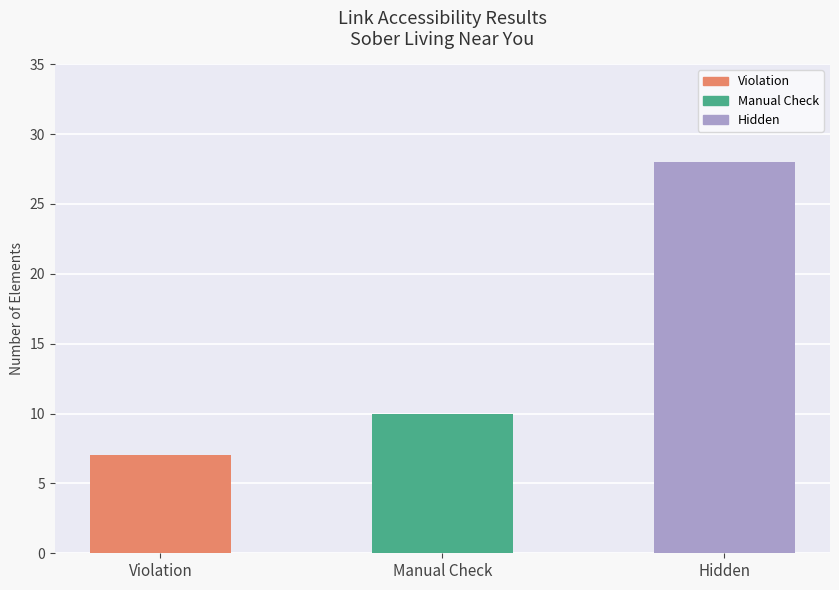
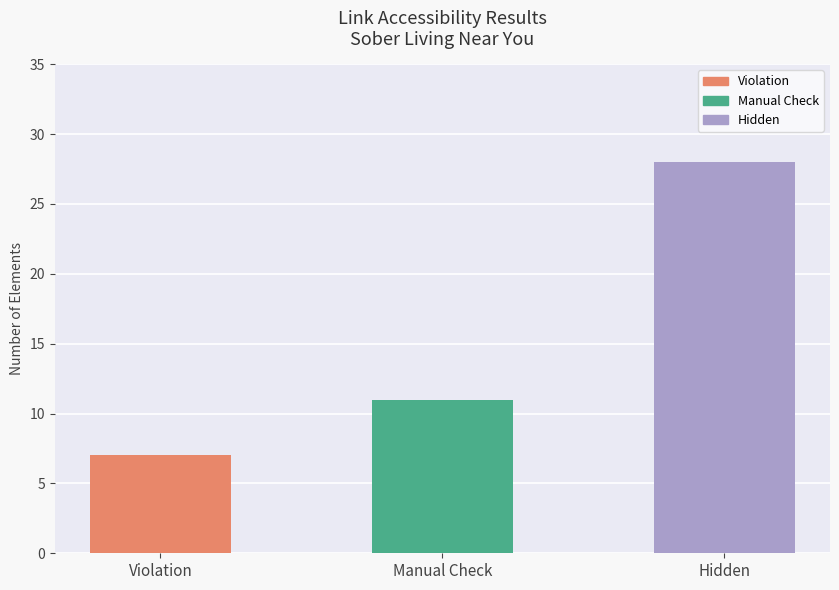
  {
    "Violation": 7,
-   "Manual Check": 10,
+   "Manual Check": 11,
    "Hidden": 28
  }
